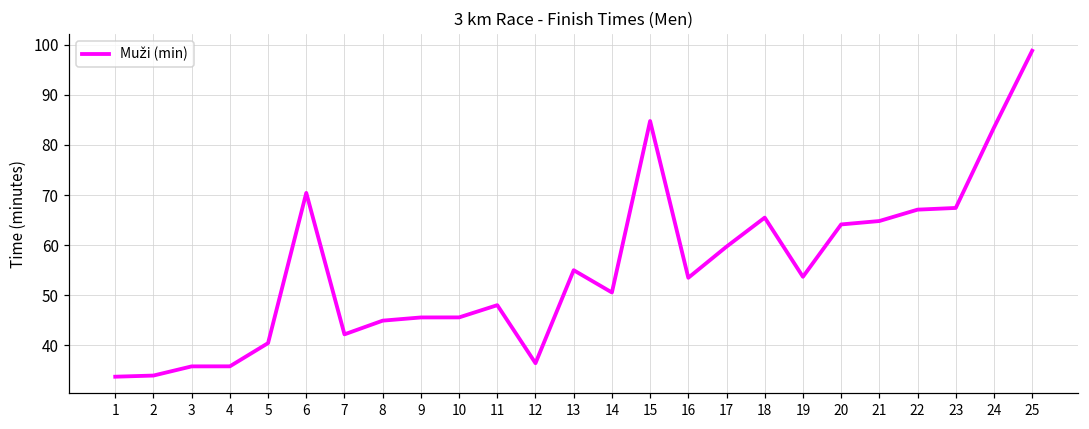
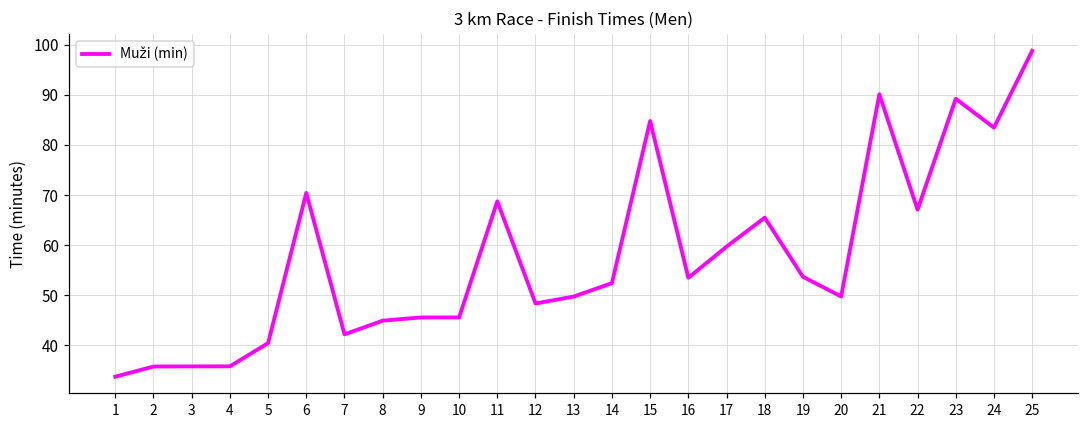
  {
    "1": 34,
-   "2": 34,
+   "2": 36,
    "3": 36,
    "4": 36,
    "5": 40,
    "6": 70,
    "7": 42,
    "8": 45,
    "9": 46,
    "10": 46,
-   "11": 48,
-   "12": 36,
-   "13": 55,
-   "14": 51,
+   "11": 69,
+   "12": 48,
+   "13": 50,
+   "14": 52,
    "15": 85,
    "16": 54,
    "17": 60,
    "18": 66,
    "19": 54,
-   "20": 64,
-   "21": 65,
+   "20": 50,
+   "21": 90,
    "22": 67,
-   "23": 67,
+   "23": 89,
    "24": 83,
    "25": 99
  }
